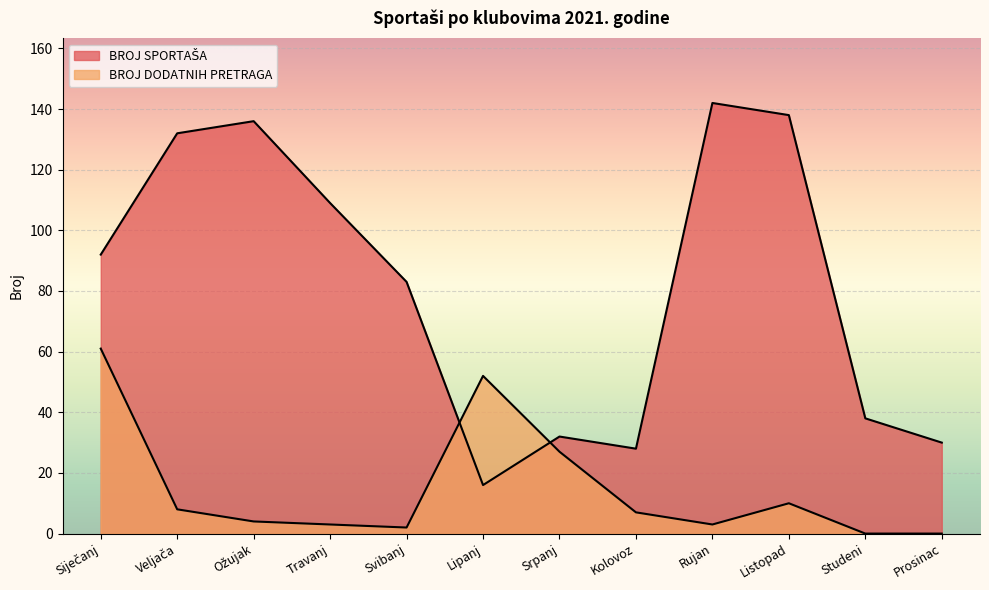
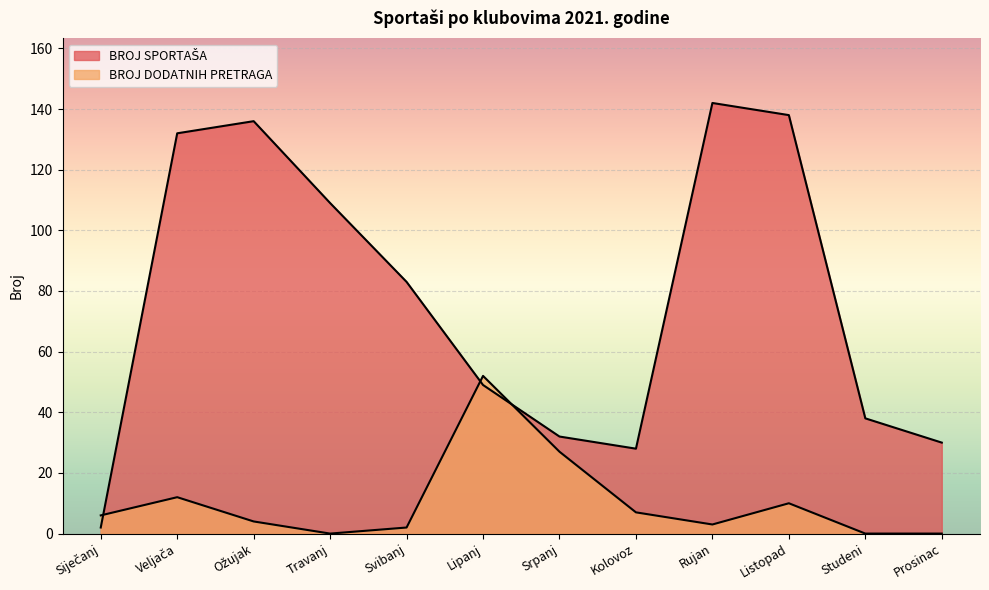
  {
    "BROJ SPORTAŠA": {
-     "Siječanj": 92,
+     "Siječanj": 2,
      "Veljača": 132,
      "Ožujak": 136,
      "Travanj": 109,
      "Svibanj": 83,
-     "Lipanj": 16,
+     "Lipanj": 49,
      "Srpanj": 32,
      "Kolovoz": 28,
      "Rujan": 142,
      "Listopad": 138,
      "Studeni": 38,
      "Prosinac": 30
    },
    "BROJ DODATNIH PRETRAGA": {
-     "Siječanj": 61,
-     "Veljača": 8,
+     "Siječanj": 6,
+     "Veljača": 12,
      "Ožujak": 4,
-     "Travanj": 3,
+     "Travanj": 0,
      "Svibanj": 2,
      "Lipanj": 52,
      "Srpanj": 27,
      "Kolovoz": 7,
      "Rujan": 3,
      "Listopad": 10,
      "Studeni": 0,
      "Prosinac": 0
    }
  }
